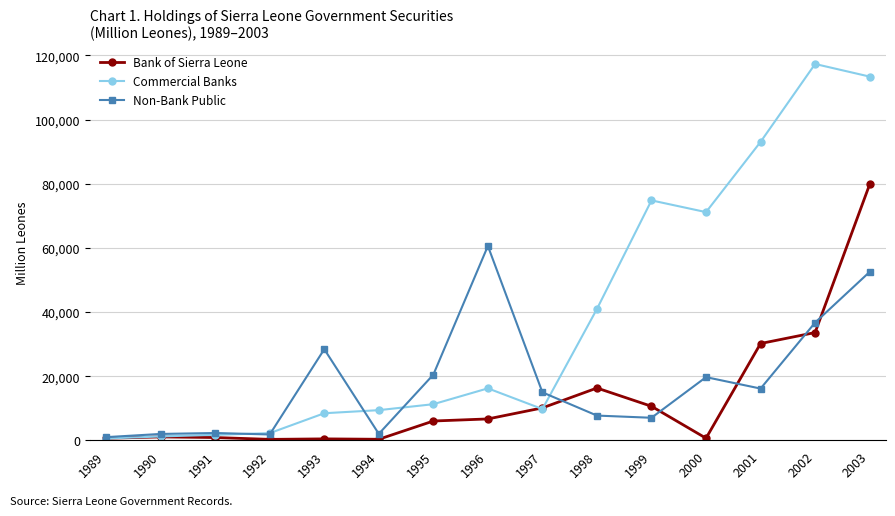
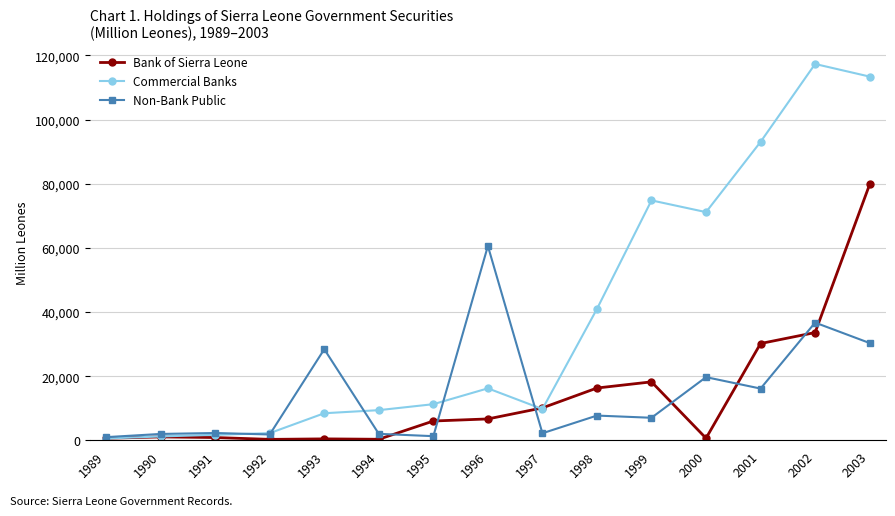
  {
    "Bank of Sierra Leone": {
      "1991": "1,000",
      "1992": "0",
      "1993": "0",
      "1994": "0",
      "1995": "6,000",
      "1996": "7,000",
      "1998": "16,000",
-     "1999": "11,000",
+     "1999": "18,000",
      "2000": "1,000",
      "2001": "30,000",
      "2002": "34,000",
      "2003": "80,000"
    },
    "Commercial Banks": {
      "1993": "8,000",
      "1994": "9,000",
      "1995": "11,000",
      "1996": "16,000",
      "1998": "41,000",
      "1999": "75,000",
      "2000": "71,000",
      "2001": "93,000",
      "2002": "117,000",
      "2003": "113,000"
    },
    "Non-Bank Public": {
      "1993": "28,000",
      "1994": "2,000",
-     "1995": "20,000",
+     "1995": "1,000",
      "1996": "61,000",
-     "1997": "15,000",
+     "1997": "2,000",
      "1998": "8,000",
      "1999": "7,000",
      "2000": "20,000",
      "2001": "16,000",
      "2002": "37,000",
-     "2003": "53,000"
+     "2003": "30,000"
    }
  }
